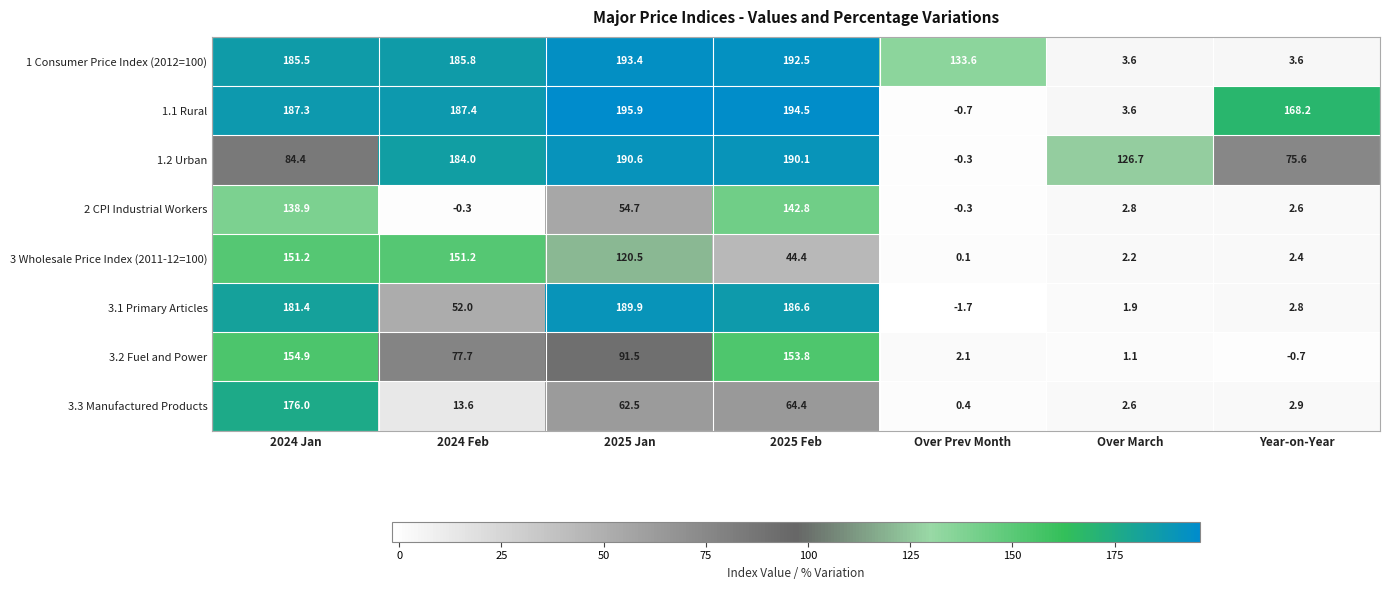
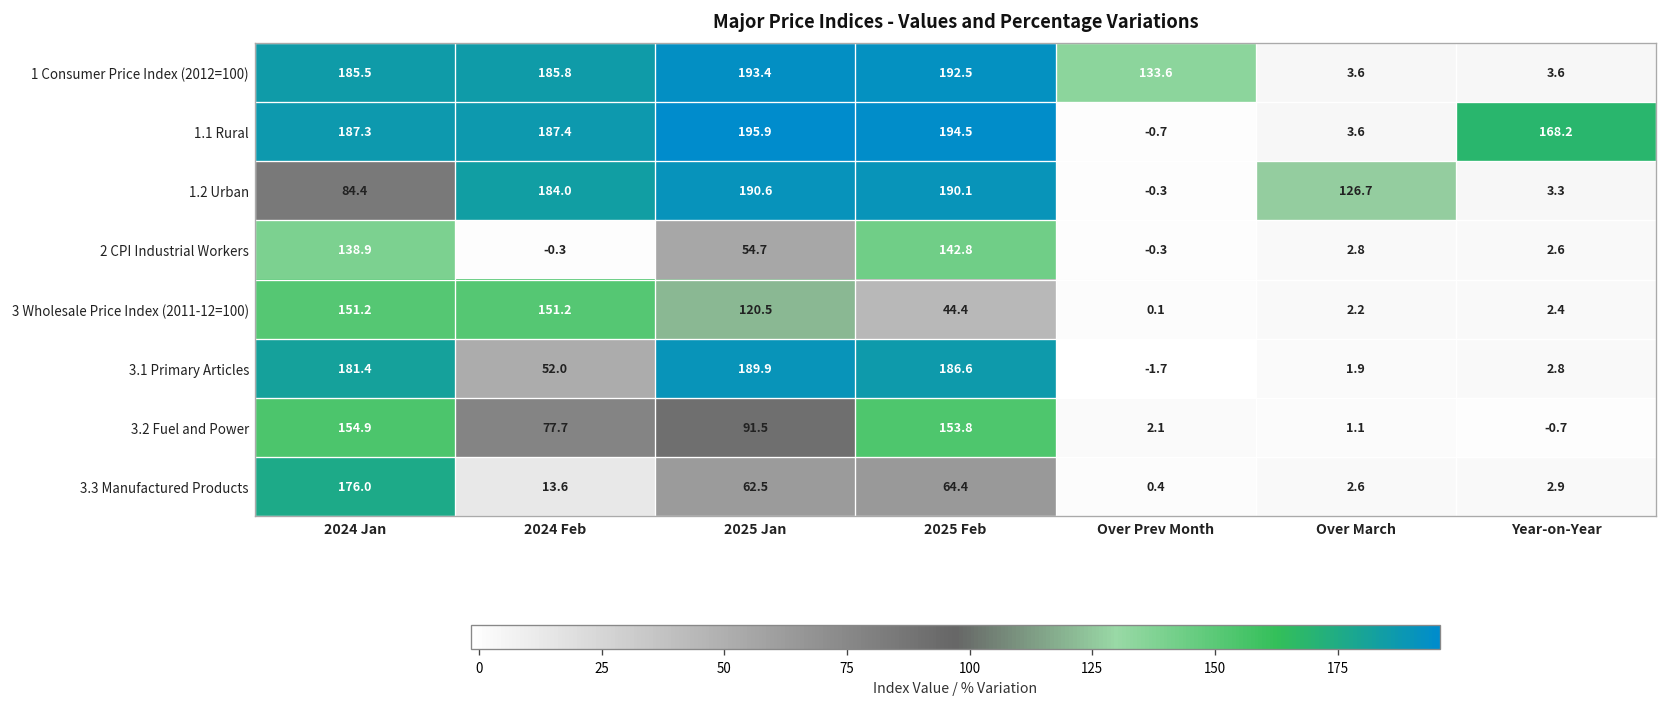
  {
    "1 Consumer Price Index (2012=100)": {
      "2024 Jan": 185.5,
      "2024 Feb": 185.8,
      "2025 Jan": 193.4,
      "2025 Feb": 192.5,
      "Over Prev Month": 133.6,
      "Over March": 3.6,
      "Year-on-Year": 3.6
    },
    "1.1 Rural": {
      "2024 Jan": 187.3,
      "2024 Feb": 187.4,
      "2025 Jan": 195.9,
      "2025 Feb": 194.5,
      "Over Prev Month": -0.7,
      "Over March": 3.6,
      "Year-on-Year": 168.2
    },
    "1.2 Urban": {
      "2024 Jan": 84.4,
      "2024 Feb": 184.0,
      "2025 Jan": 190.6,
      "2025 Feb": 190.1,
      "Over Prev Month": -0.3,
      "Over March": 126.7,
-     "Year-on-Year": 75.6
+     "Year-on-Year": 3.3
    },
    "2 CPI Industrial Workers": {
      "2024 Jan": 138.9,
      "2024 Feb": -0.3,
      "2025 Jan": 54.7,
      "2025 Feb": 142.8,
      "Over Prev Month": -0.3,
      "Over March": 2.8,
      "Year-on-Year": 2.6
    },
    "3 Wholesale Price Index (2011-12=100)": {
      "2024 Jan": 151.2,
      "2024 Feb": 151.2,
      "2025 Jan": 120.5,
      "2025 Feb": 44.4,
      "Over Prev Month": 0.1,
      "Over March": 2.2,
      "Year-on-Year": 2.4
    },
    "3.1 Primary Articles": {
      "2024 Jan": 181.4,
      "2024 Feb": 52.0,
      "2025 Jan": 189.9,
      "2025 Feb": 186.6,
      "Over Prev Month": -1.7,
      "Over March": 1.9,
      "Year-on-Year": 2.8
    },
    "3.2 Fuel and Power": {
      "2024 Jan": 154.9,
      "2024 Feb": 77.7,
      "2025 Jan": 91.5,
      "2025 Feb": 153.8,
      "Over Prev Month": 2.1,
      "Over March": 1.1,
      "Year-on-Year": -0.7
    },
    "3.3 Manufactured Products": {
      "2024 Jan": 176.0,
      "2024 Feb": 13.6,
      "2025 Jan": 62.5,
      "2025 Feb": 64.4,
      "Over Prev Month": 0.4,
      "Over March": 2.6,
      "Year-on-Year": 2.9
    }
  }
